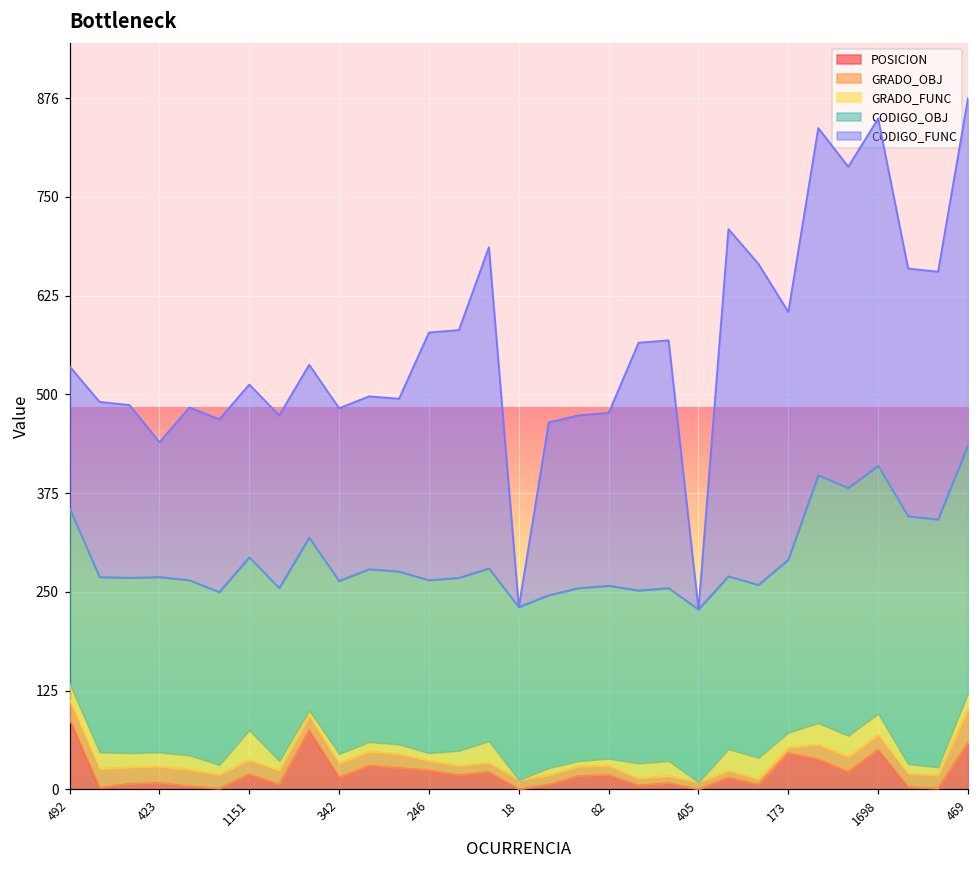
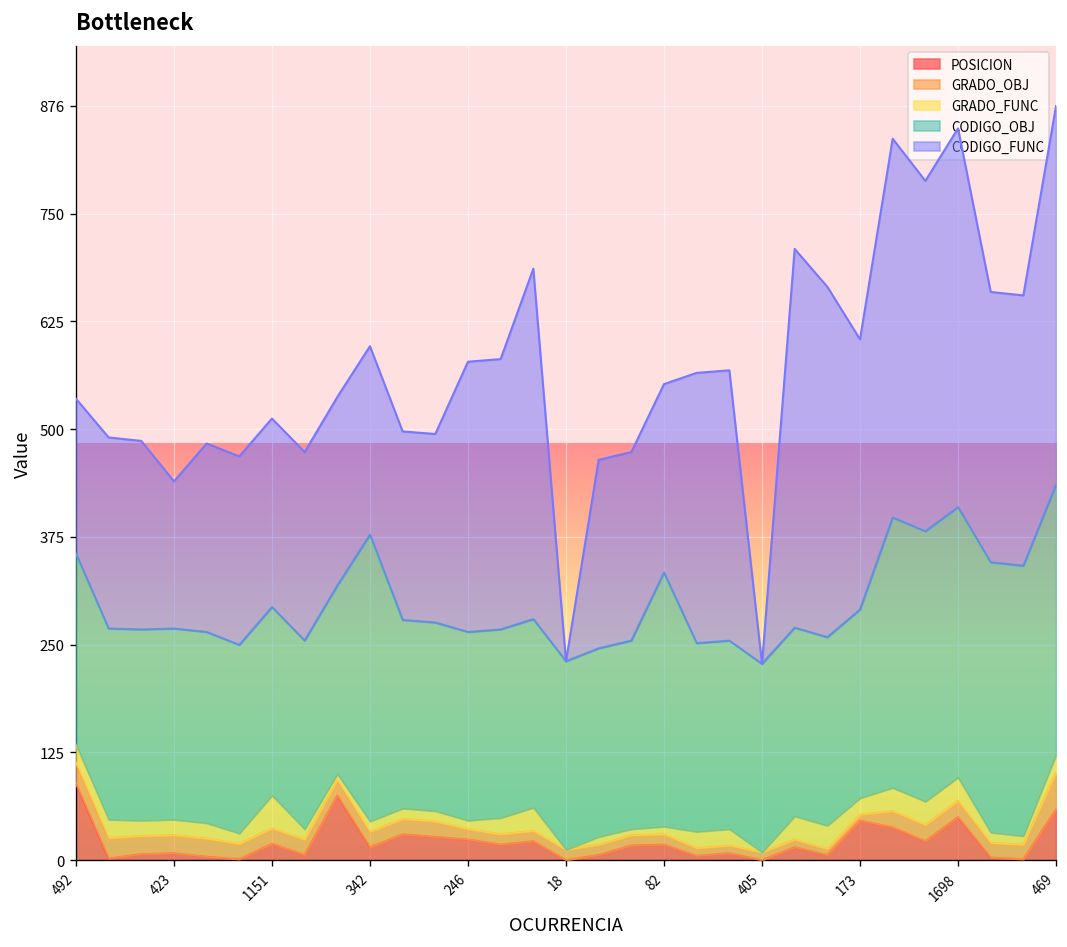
  {
    "POSICION": {
      "492": 90,
      "423": 10,
      "1151": 20,
      "342": 20,
      "246": 20,
      "18": 0,
      "82": 20,
      "405": 0,
      "173": 50,
      "1698": 50,
      "469": 60
    },
    "GRADO_OBJ": {
      "492": 20,
      "423": 20,
      "1151": 20,
      "342": 20,
      "246": 10,
      "82": 10,
      "173": 10,
      "1698": 20,
      "469": 40
    },
    "GRADO_FUNC": {
      "492": 20,
      "423": 20,
      "1151": 40,
      "342": 10,
      "246": 10,
      "82": 10,
      "173": 20,
      "1698": 30,
      "469": 20
    },
    "CODIGO_OBJ": {
      "492": 220,
      "423": 220,
      "1151": 220,
-     "342": 220,
+     "342": 330,
      "246": 220,
-     "82": 220,
+     "82": 300,
      "173": 220,
      "1698": 310,
      "469": 310
    },
    "CODIGO_FUNC": {
      "492": 180,
      "423": 170,
      "1151": 220,
      "342": 220,
      "246": 310,
      "82": 220,
      "173": 310,
      "469": 440
    }
  }
